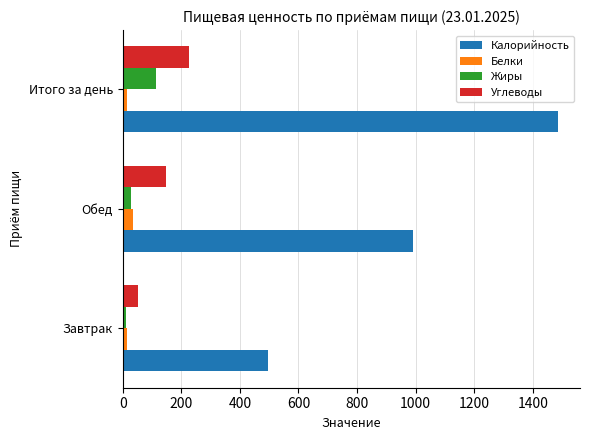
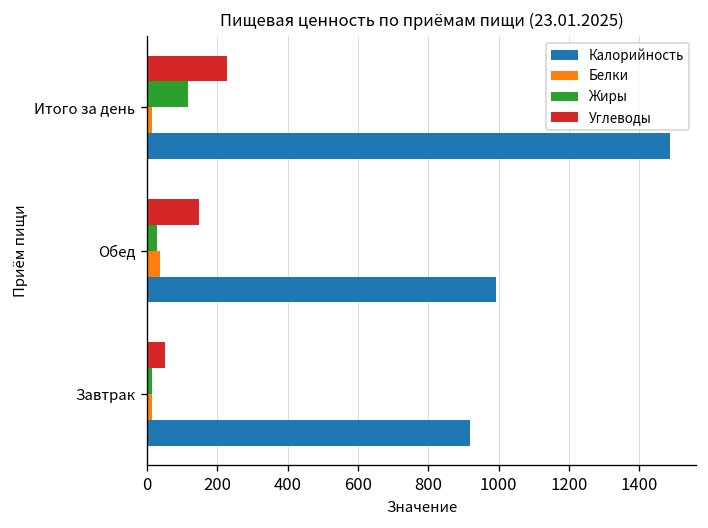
  {
    "Калорийность": {
      "Итого за день": 1490,
      "Обед": 990,
-     "Завтрак": 500
+     "Завтрак": 920
    },
    "Белки": {
      "Итого за день": 10,
      "Обед": 40,
      "Завтрак": 10
    },
    "Жиры": {
      "Итого за день": 120,
      "Обед": 30,
      "Завтрак": 10
    },
    "Углеводы": {
      "Итого за день": 230,
      "Обед": 150,
      "Завтрак": 50
    }
  }
